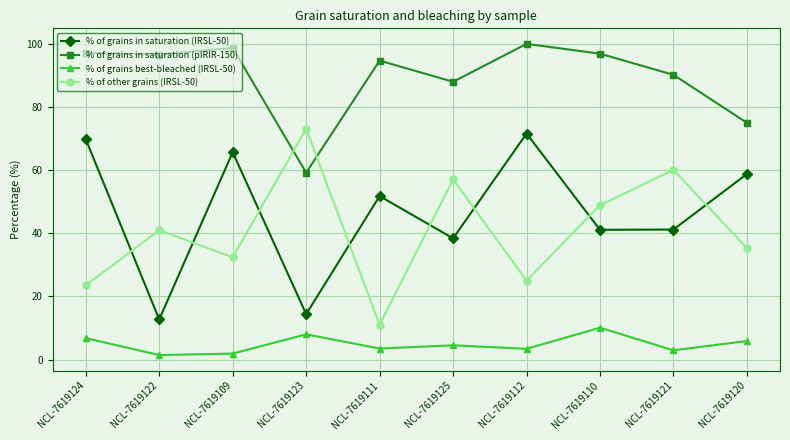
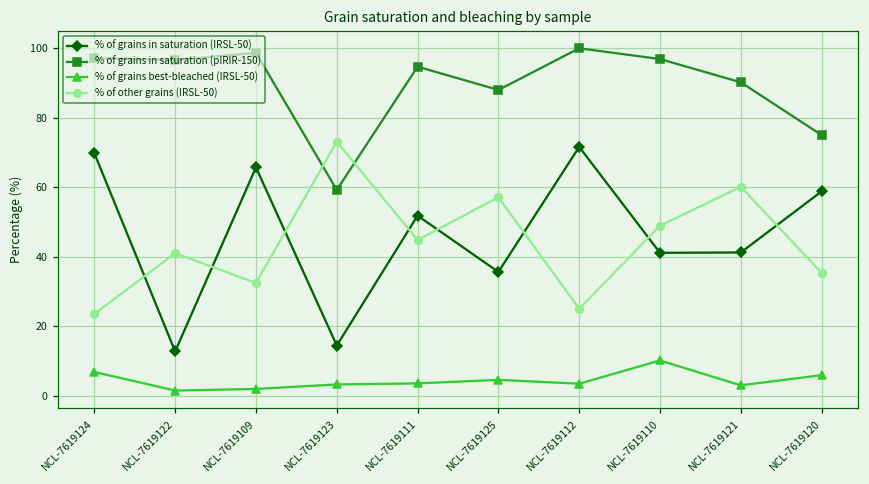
  {
    "% of grains in saturation (IRSL-50)": {
      "NCL-7619124": 70,
      "NCL-7619122": 13,
      "NCL-7619109": 66,
      "NCL-7619123": 14,
      "NCL-7619111": 52,
-     "NCL-7619125": 38,
+     "NCL-7619125": 36,
      "NCL-7619112": 72,
      "NCL-7619110": 41,
      "NCL-7619121": 41,
      "NCL-7619120": 59
    },
    "% of grains in saturation (pIRIR-150)": {
      "NCL-7619123": 59,
      "NCL-7619111": 95,
      "NCL-7619125": 88,
      "NCL-7619112": 100,
      "NCL-7619110": 97,
      "NCL-7619121": 90,
      "NCL-7619120": 75
    },
    "% of grains best-bleached (IRSL-50)": {
      "NCL-7619124": 7,
      "NCL-7619122": 1,
      "NCL-7619109": 2,
-     "NCL-7619123": 8,
+     "NCL-7619123": 3,
      "NCL-7619111": 4,
      "NCL-7619125": 5,
      "NCL-7619112": 3,
      "NCL-7619110": 10,
      "NCL-7619121": 3,
      "NCL-7619120": 6
    },
    "% of other grains (IRSL-50)": {
      "NCL-7619124": 24,
      "NCL-7619122": 41,
      "NCL-7619109": 32,
      "NCL-7619123": 73,
-     "NCL-7619111": 11,
+     "NCL-7619111": 45,
      "NCL-7619125": 57,
      "NCL-7619112": 25,
      "NCL-7619110": 49,
      "NCL-7619121": 60,
      "NCL-7619120": 35
    }
  }
